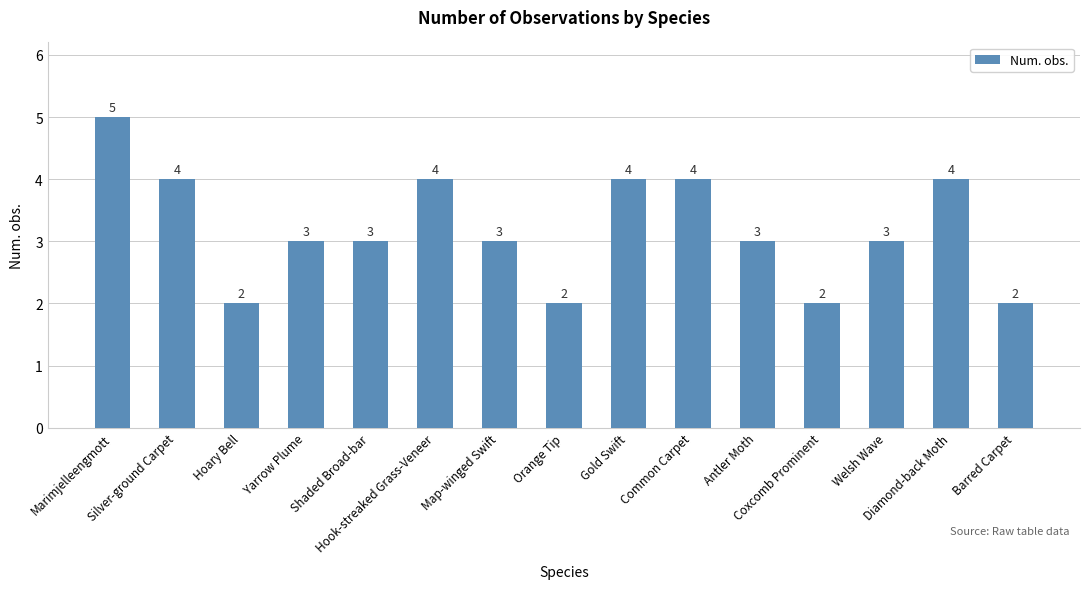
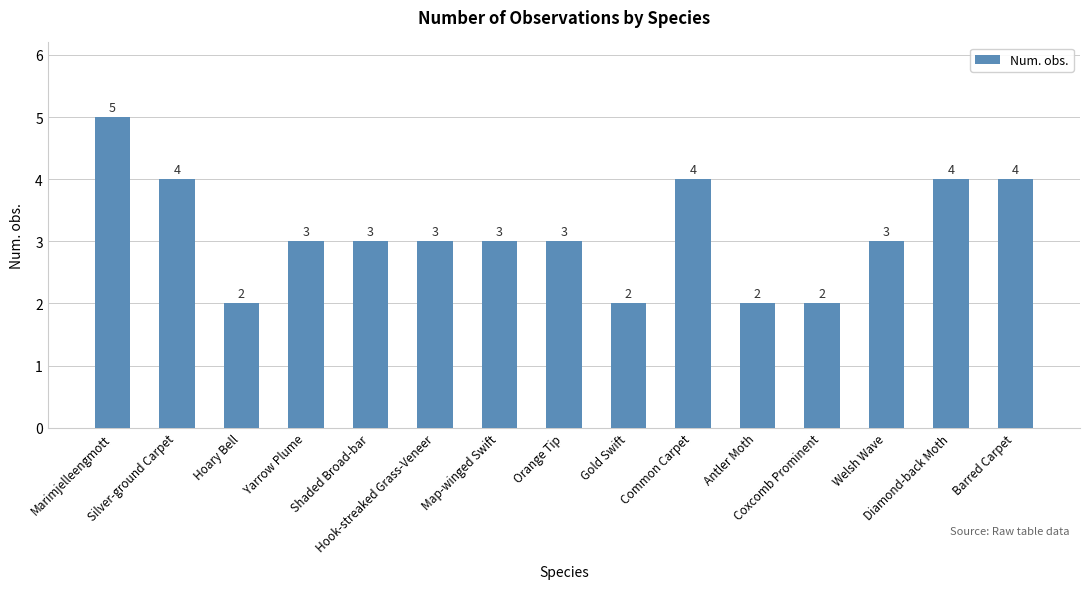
  {
    "Marimjelleengmott": 5,
    "Silver-ground Carpet": 4,
    "Hoary Bell": 2,
    "Yarrow Plume": 3,
    "Shaded Broad-bar": 3,
-   "Hook-streaked Grass-Veneer": 4,
+   "Hook-streaked Grass-Veneer": 3,
    "Map-winged Swift": 3,
-   "Orange Tip": 2,
-   "Gold Swift": 4,
+   "Orange Tip": 3,
+   "Gold Swift": 2,
    "Common Carpet": 4,
-   "Antler Moth": 3,
+   "Antler Moth": 2,
    "Coxcomb Prominent": 2,
    "Welsh Wave": 3,
    "Diamond-back Moth": 4,
-   "Barred Carpet": 2
+   "Barred Carpet": 4
  }
